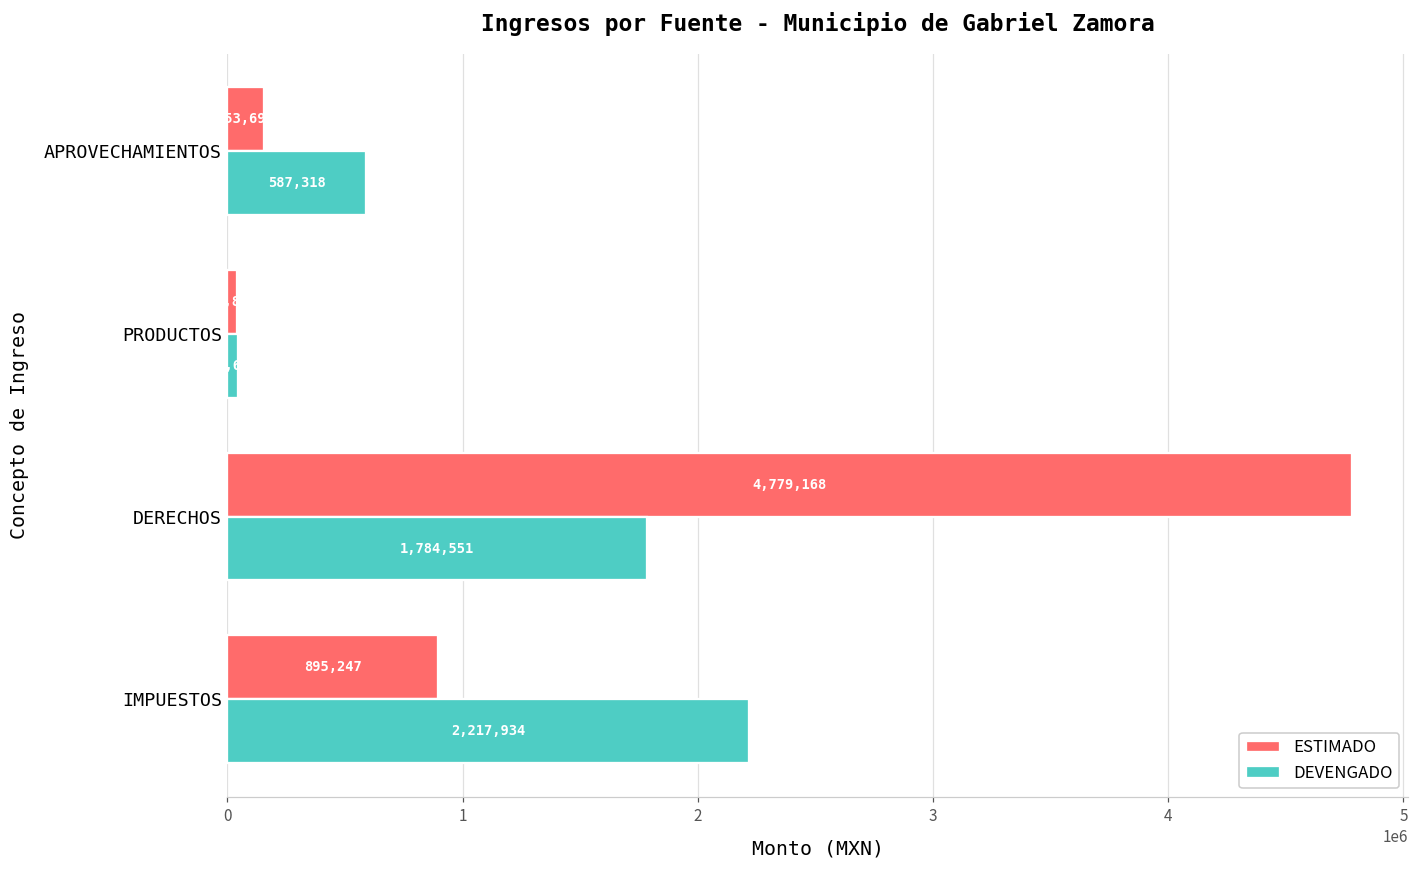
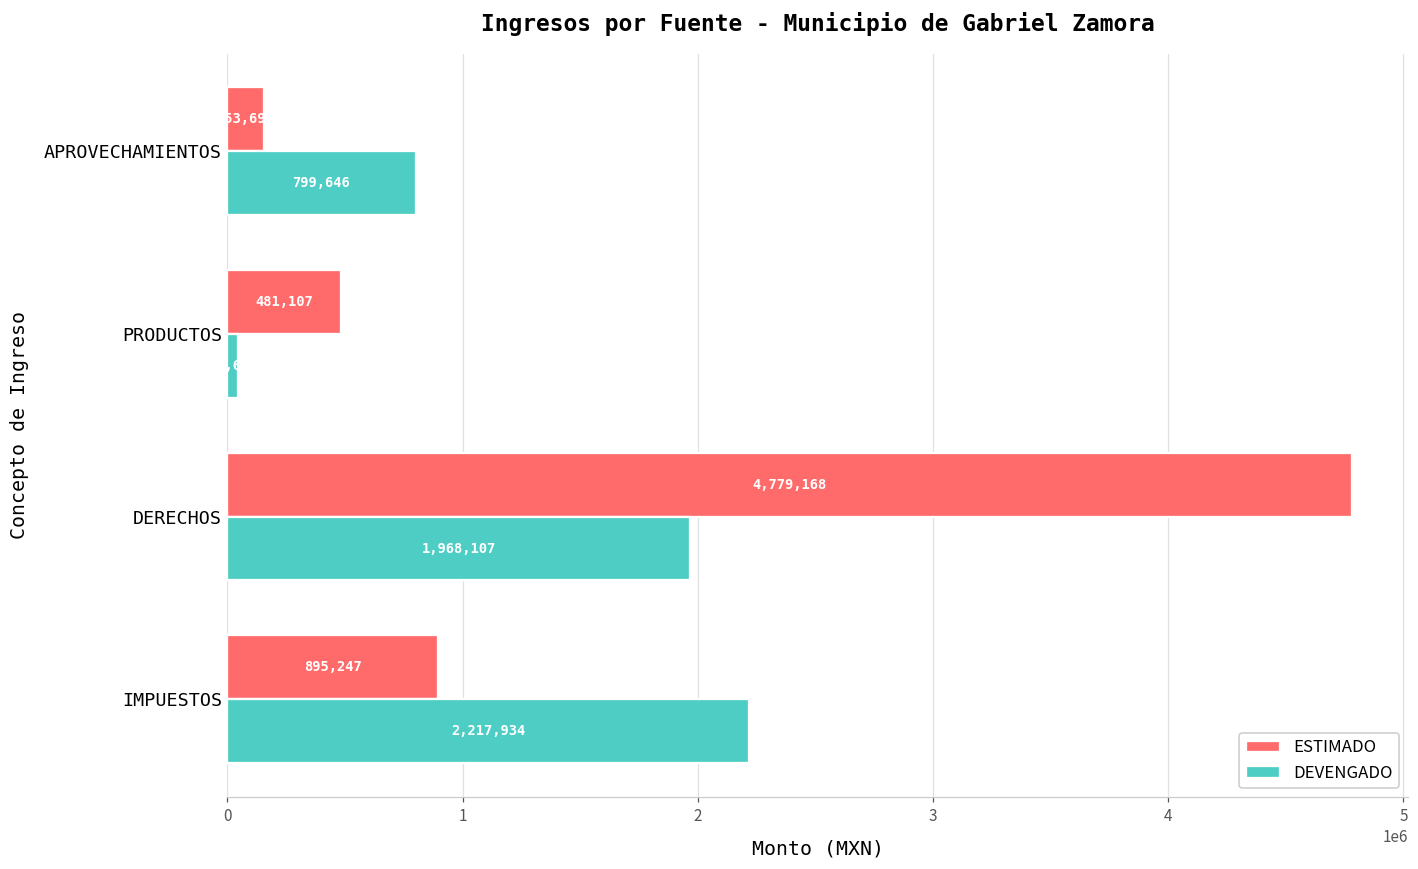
  {
    "ESTIMADO": {
-     "PRODUCTOS": "40000"
+     "PRODUCTOS": "480000"
    },
    "DEVENGADO": {
-     "APROVECHAMIENTOS": "587,318",
-     "DERECHOS": "1,784,551",
+     "APROVECHAMIENTOS": "799,646",
+     "DERECHOS": "1,968,107",
      "IMPUESTOS": "2,217,934"
    }
  }
